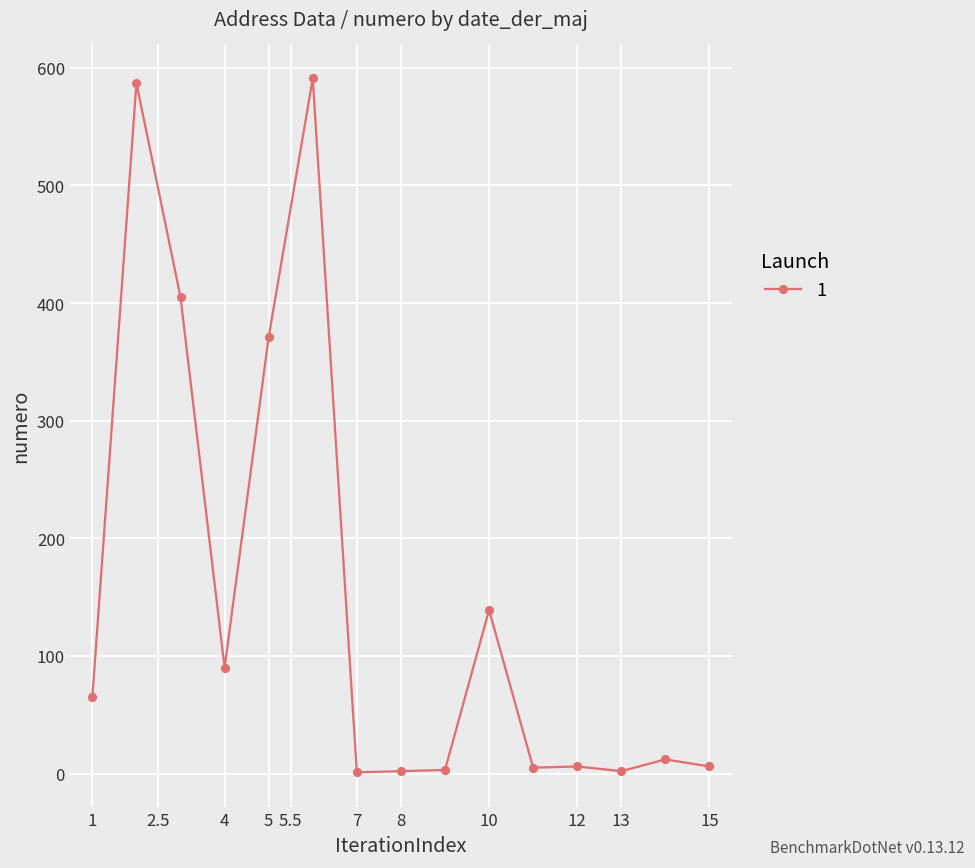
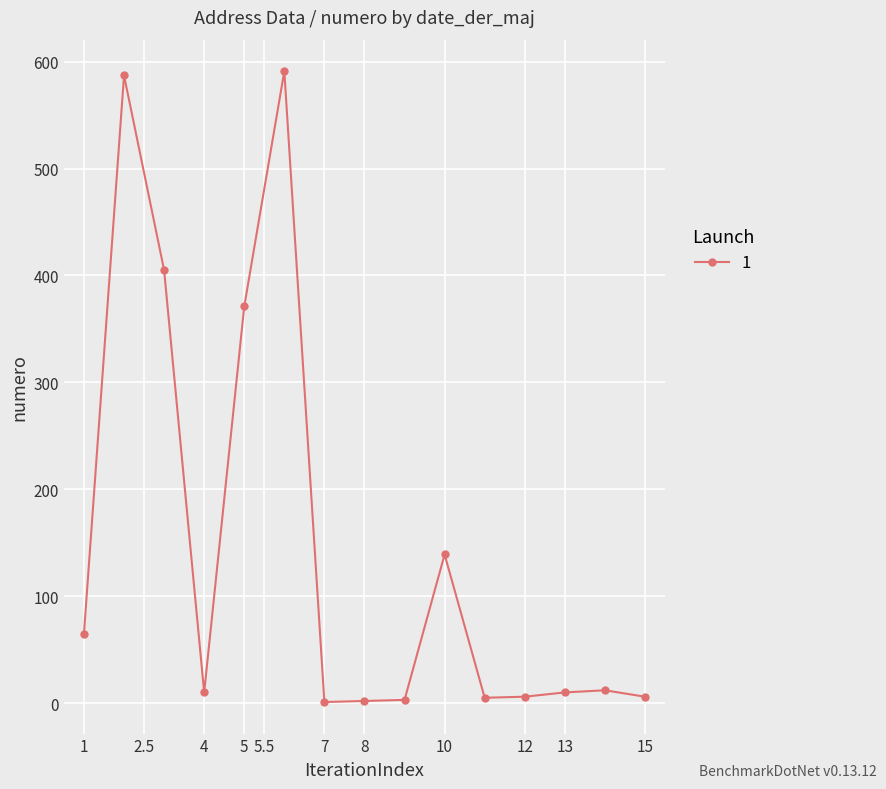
  {
    "1": 65,
-   "4": 90,
+   "4": 10,
    "5": 371,
    "7": 1,
    "8": 2,
    "10": 139,
    "12": 6,
-   "13": 2,
+   "13": 10,
    "15": 6
  }
